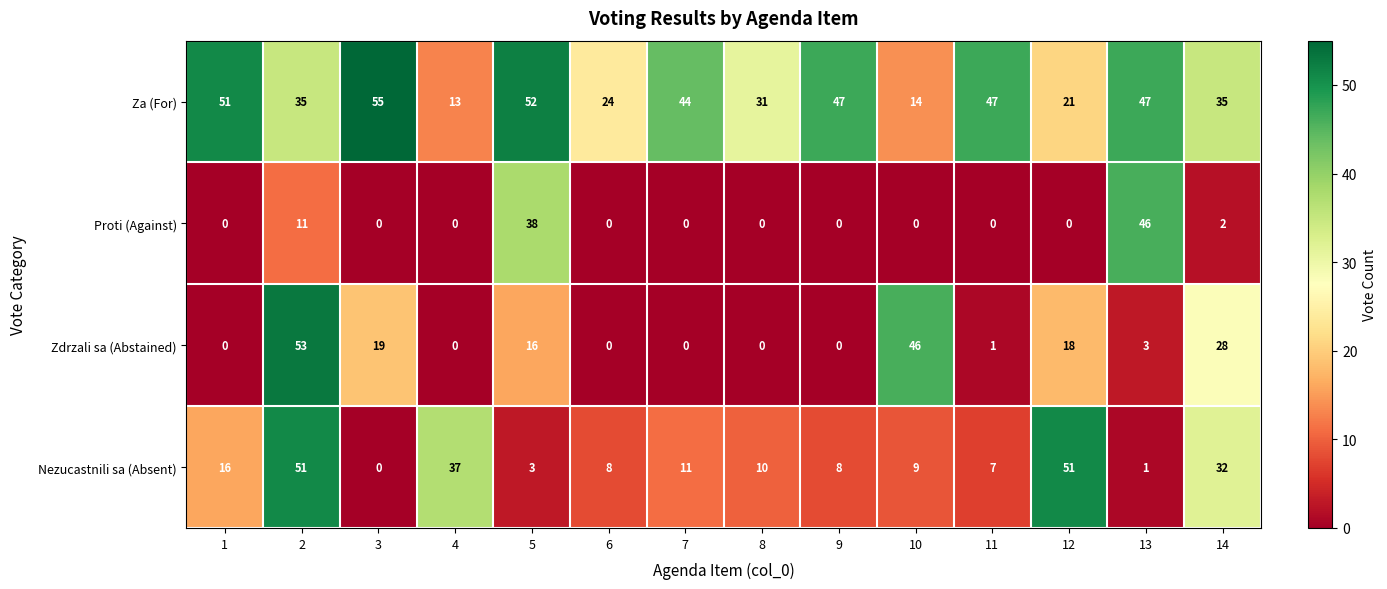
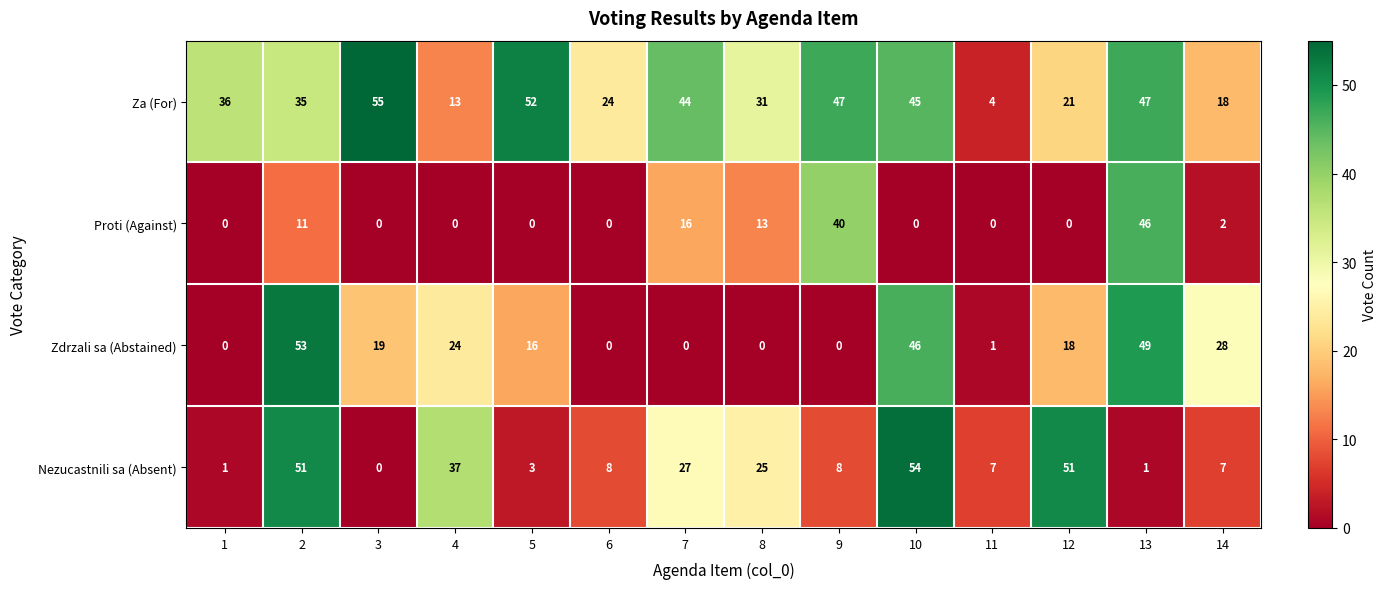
  {
    "Za (For)": {
-     "1": 51,
+     "1": 36,
      "2": 35,
      "3": 55,
      "4": 13,
      "5": 52,
      "6": 24,
      "7": 44,
      "8": 31,
      "9": 47,
-     "10": 14,
-     "11": 47,
+     "10": 45,
+     "11": 4,
      "12": 21,
      "13": 47,
-     "14": 35
+     "14": 18
    },
    "Proti (Against)": {
      "1": 0,
      "2": 11,
      "3": 0,
      "4": 0,
-     "5": 38,
+     "5": 0,
      "6": 0,
-     "7": 0,
-     "8": 0,
-     "9": 0,
+     "7": 16,
+     "8": 13,
+     "9": 40,
      "10": 0,
      "11": 0,
      "12": 0,
      "13": 46,
      "14": 2
    },
    "Zdrzali sa (Abstained)": {
      "1": 0,
      "2": 53,
      "3": 19,
-     "4": 0,
+     "4": 24,
      "5": 16,
      "6": 0,
      "7": 0,
      "8": 0,
      "9": 0,
      "10": 46,
      "11": 1,
      "12": 18,
-     "13": 3,
+     "13": 49,
      "14": 28
    },
    "Nezucastnili sa (Absent)": {
-     "1": 16,
+     "1": 1,
      "2": 51,
      "3": 0,
      "4": 37,
      "5": 3,
      "6": 8,
-     "7": 11,
-     "8": 10,
+     "7": 27,
+     "8": 25,
      "9": 8,
-     "10": 9,
+     "10": 54,
      "11": 7,
      "12": 51,
      "13": 1,
-     "14": 32
+     "14": 7
    }
  }
